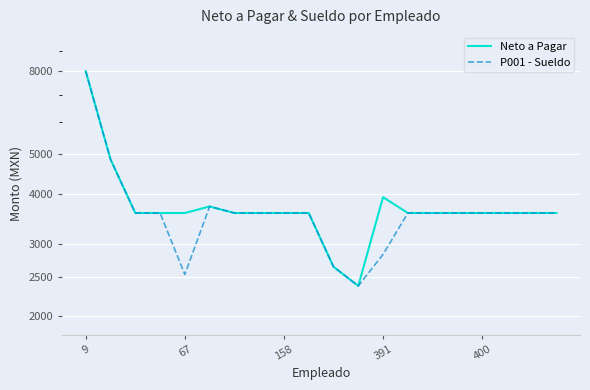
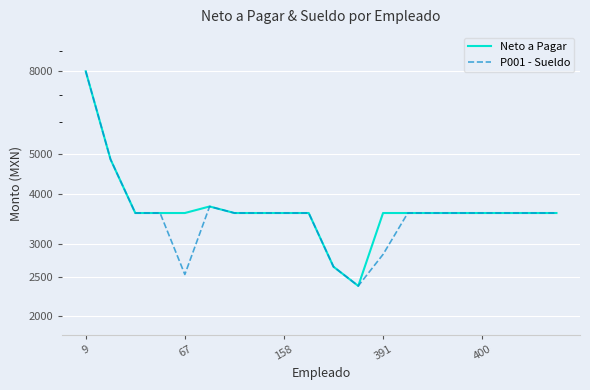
  {
    "Neto a Pagar": {
      "67": 3600,
-     "391": 3900
+     "391": 3600
    },
    "P001 - Sueldo": {
      "67": 2500,
      "391": 2800
    }
  }
